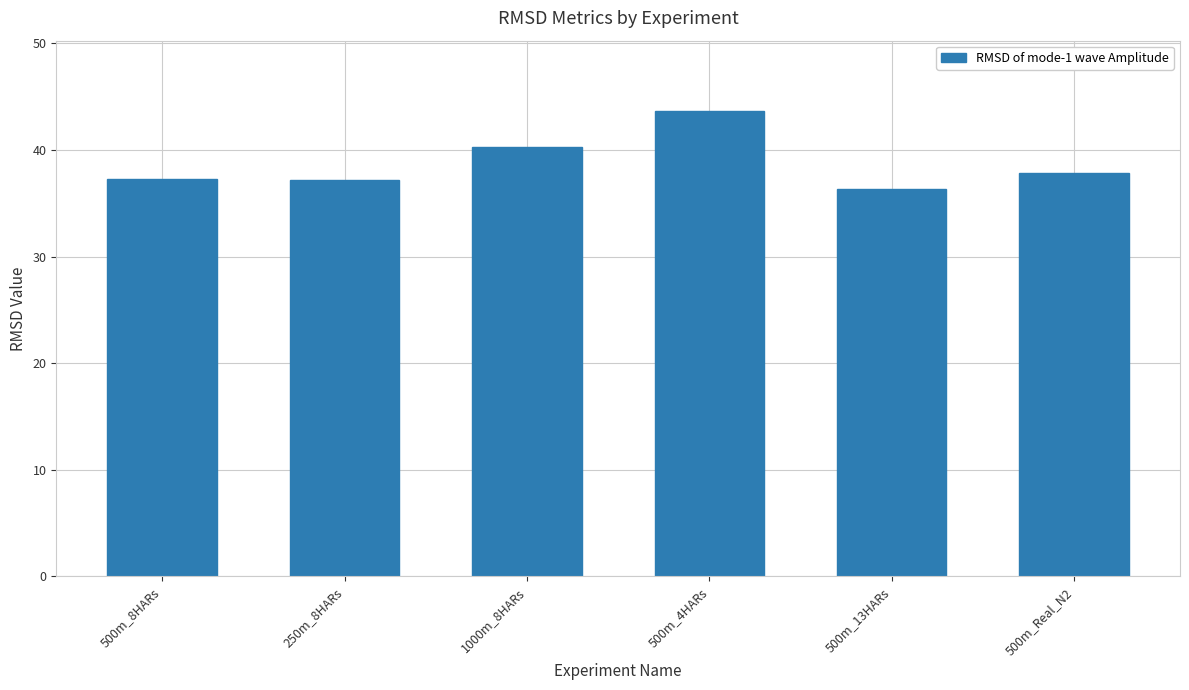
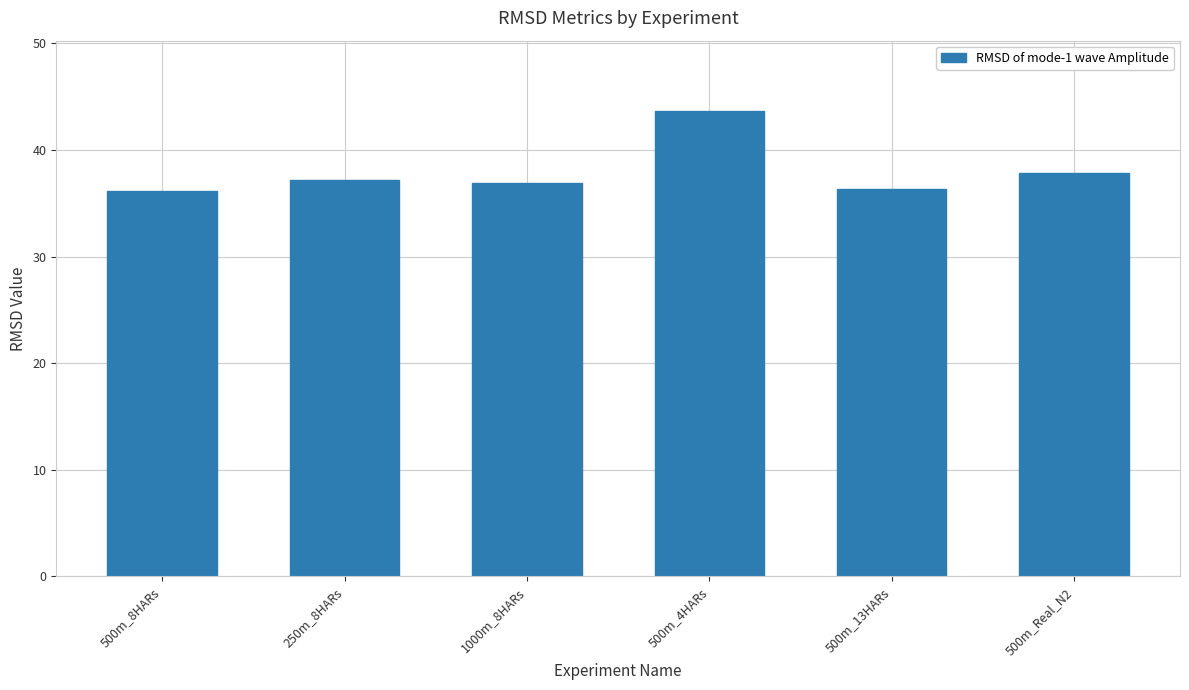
  {
-   "500m_8HARs": 37.3,
+   "500m_8HARs": 36.2,
    "250m_8HARs": 37.2,
-   "1000m_8HARs": 40.3,
+   "1000m_8HARs": 36.9,
    "500m_4HARs": 43.7,
    "500m_13HARs": 36.3,
    "500m_Real_N2": 37.9
  }
